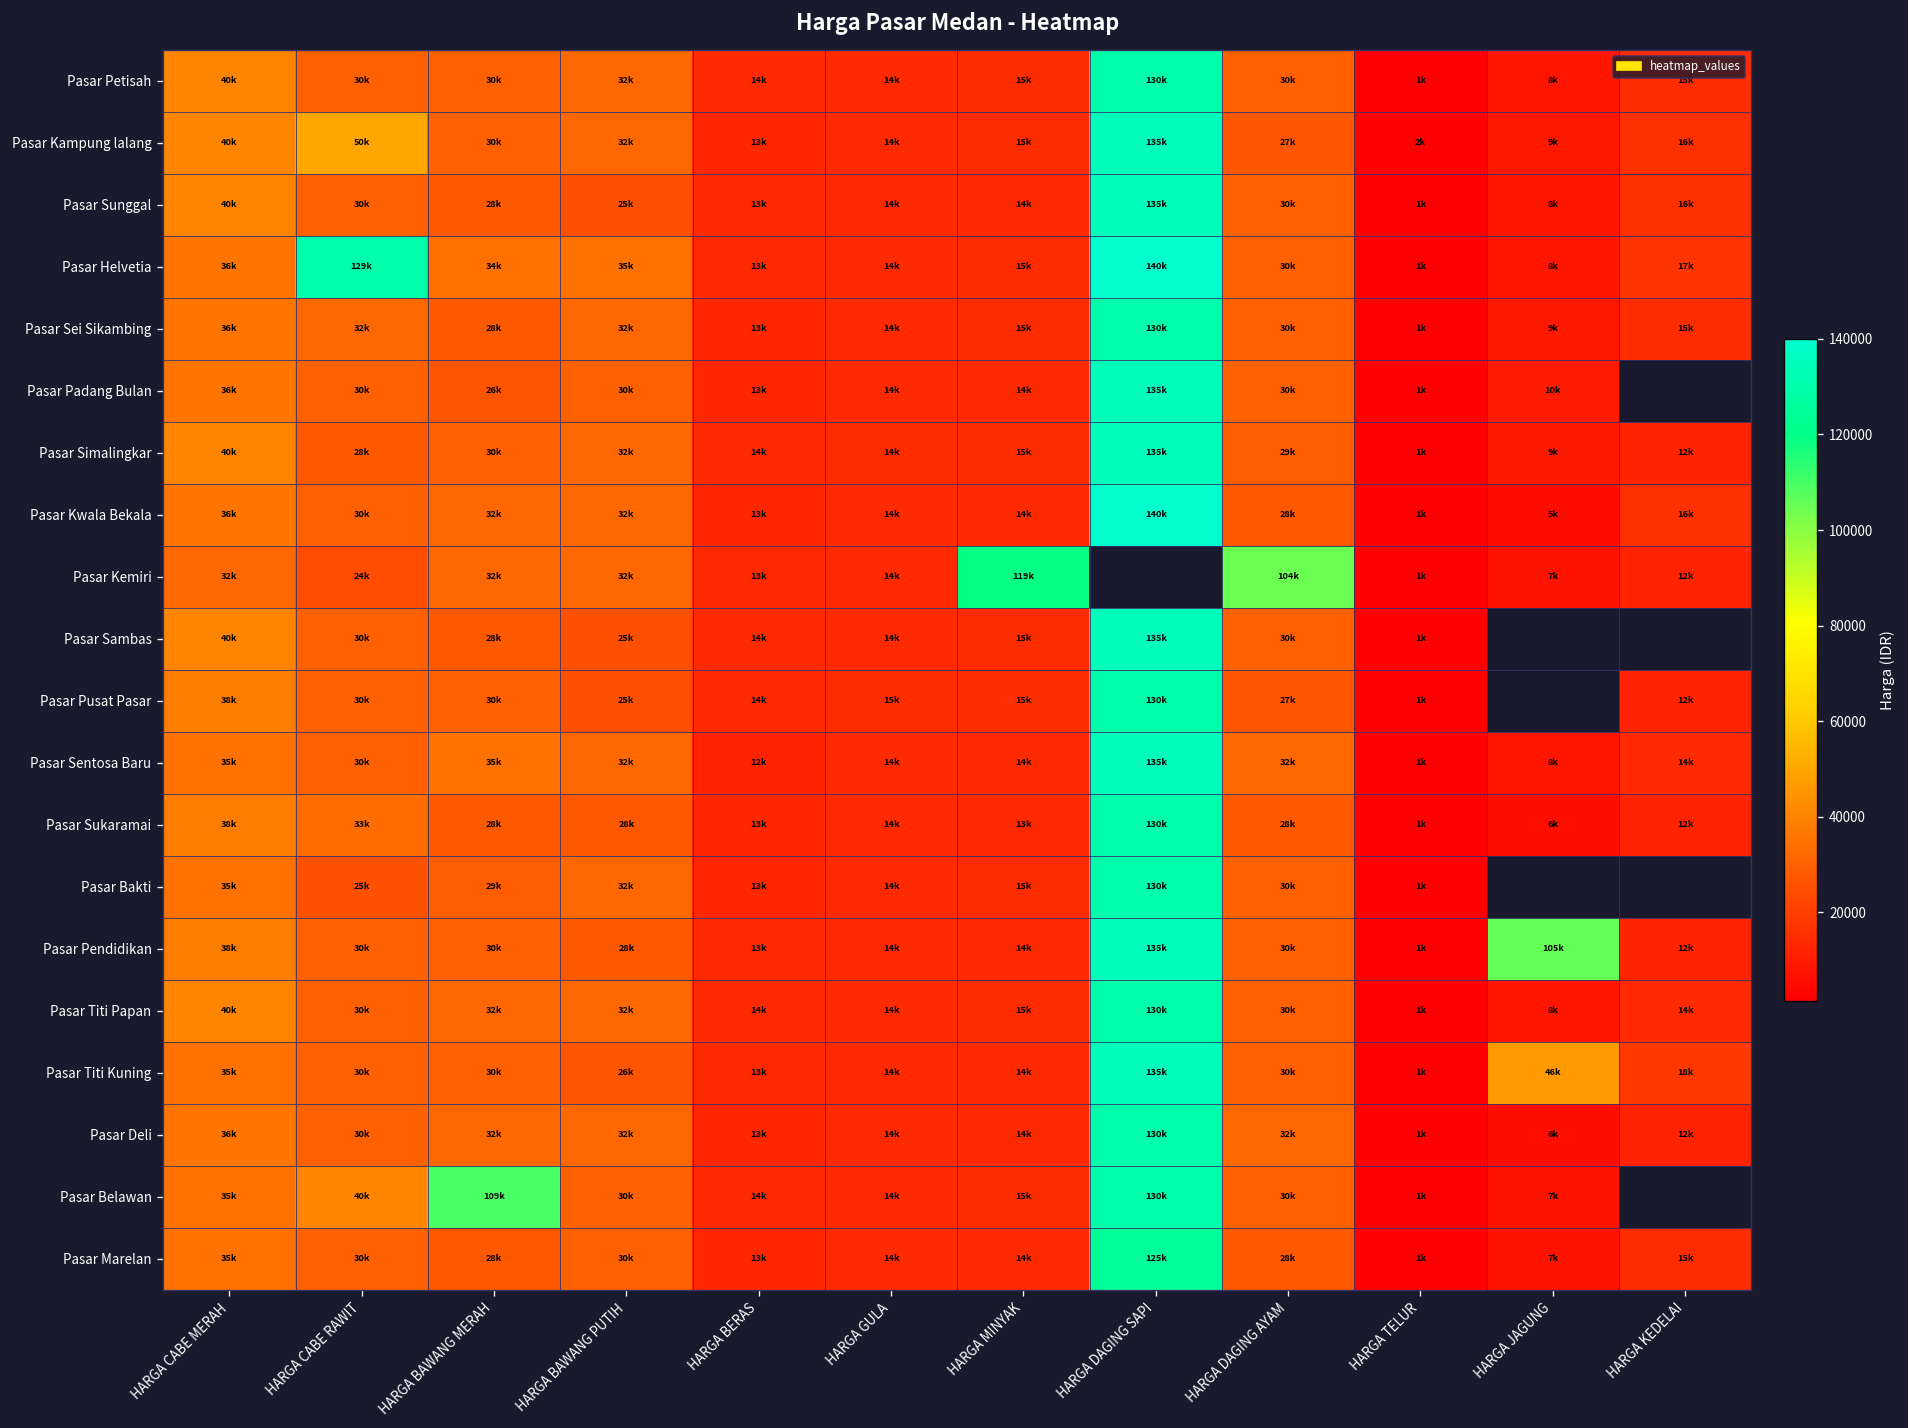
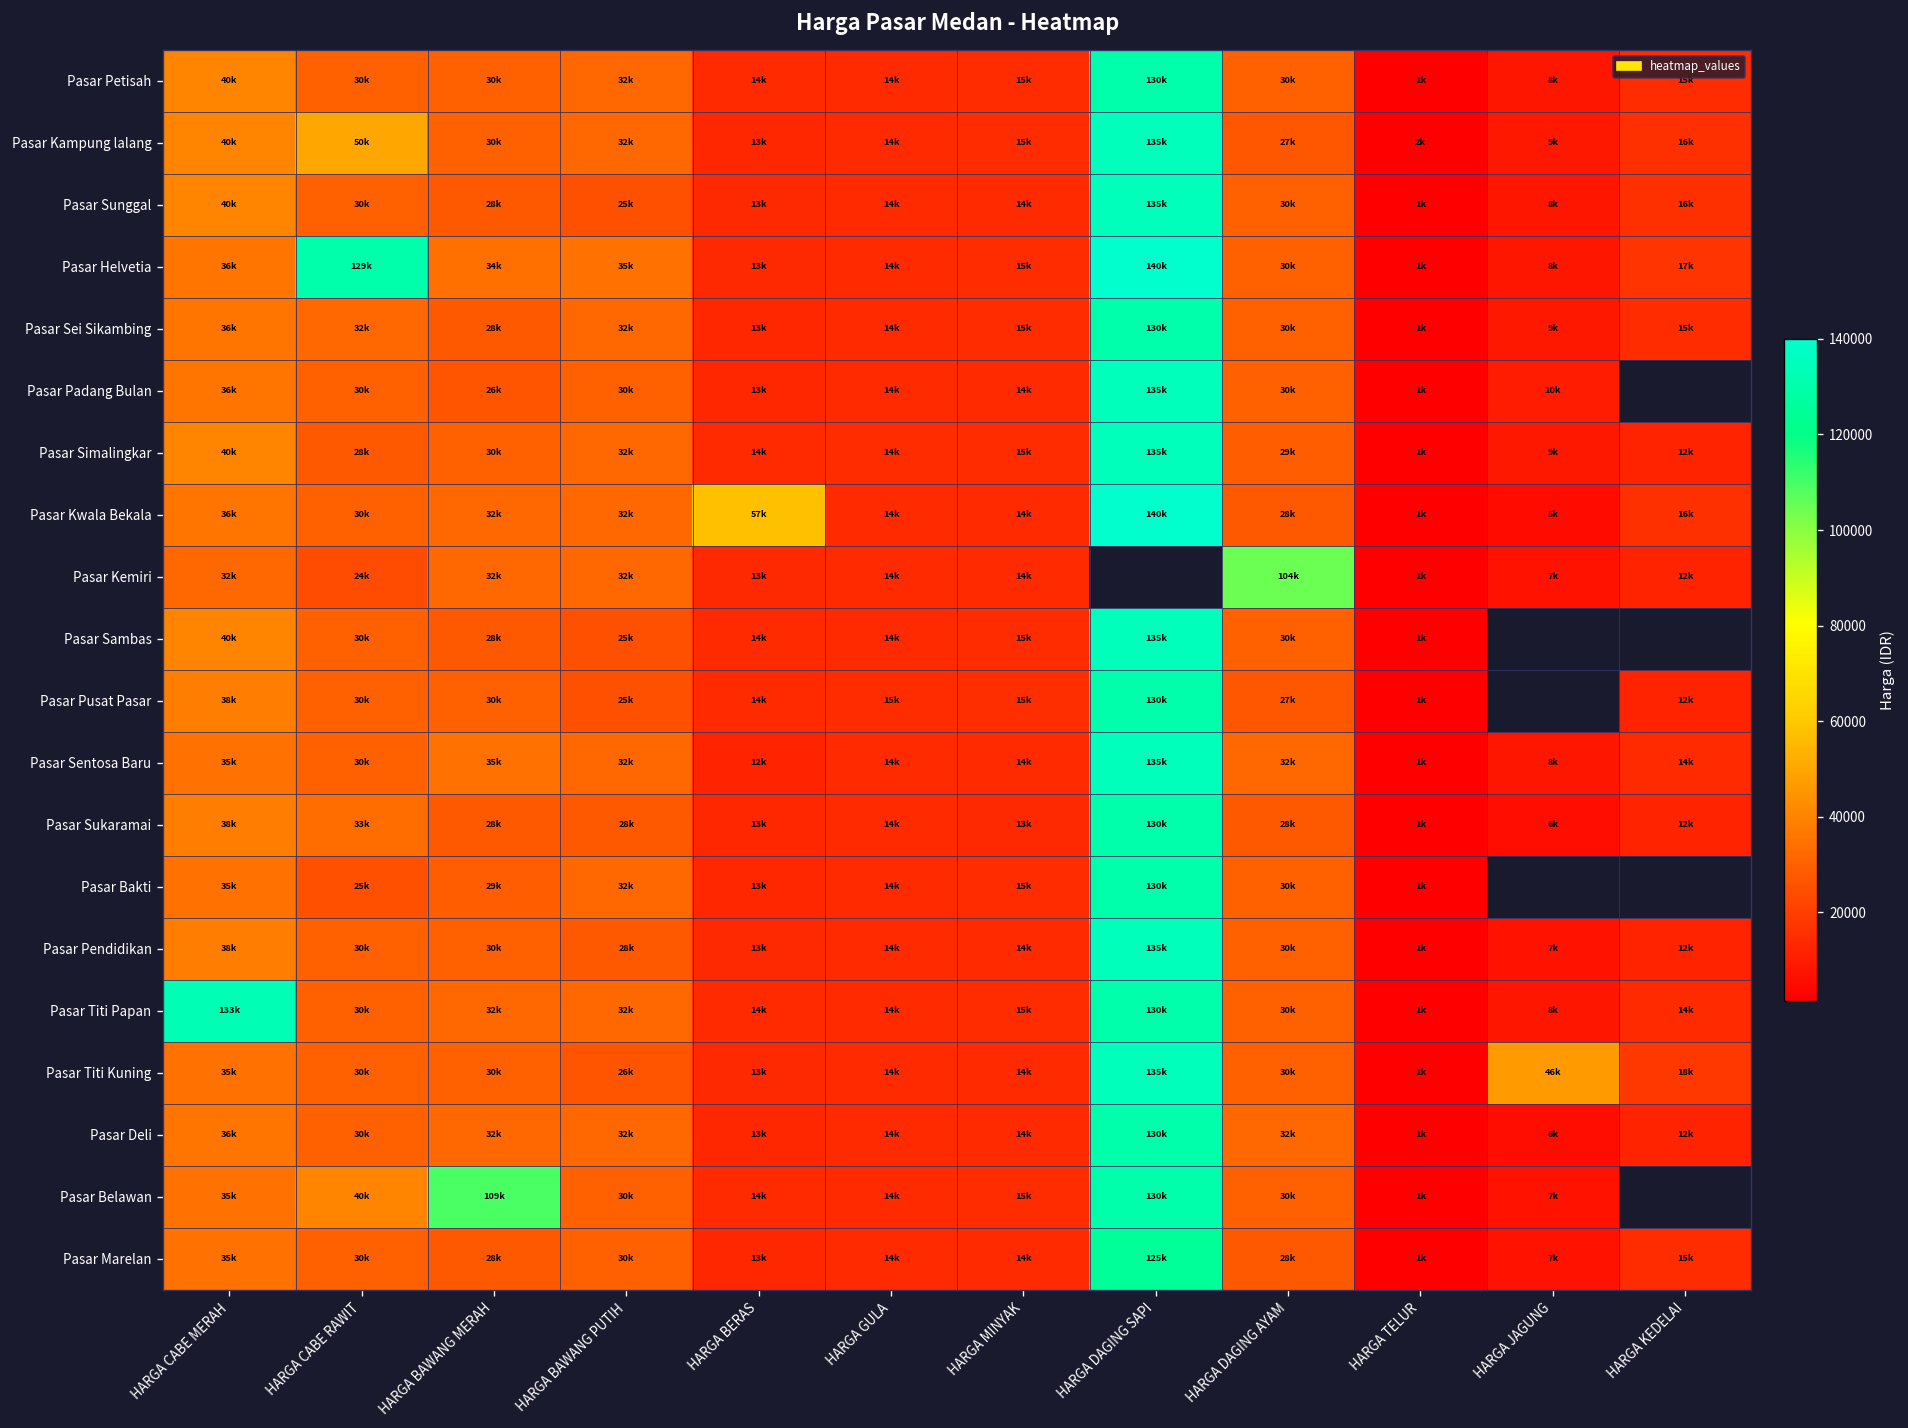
  {
    "Pasar Kwala Bekala": {
      "HARGA CABE MERAH": "36k",
      "HARGA CABE RAWIT": "30k",
      "HARGA BAWANG MERAH": "32k",
      "HARGA BAWANG PUTIH": "32k",
-     "HARGA BERAS": "13k",
+     "HARGA BERAS": "57k",
      "HARGA GULA": "14k",
      "HARGA MINYAK": "14k",
      "HARGA DAGING SAPI": "140k",
      "HARGA DAGING AYAM": "28k",
      "HARGA TELUR": "1k",
      "HARGA JAGUNG": "5k",
      "HARGA KEDELAI": "16k"
    },
    "Pasar Kemiri": {
      "HARGA CABE MERAH": "32k",
      "HARGA CABE RAWIT": "24k",
      "HARGA BAWANG MERAH": "32k",
      "HARGA BAWANG PUTIH": "32k",
      "HARGA BERAS": "13k",
      "HARGA GULA": "14k",
-     "HARGA MINYAK": "119k",
+     "HARGA MINYAK": "14k",
      "HARGA DAGING AYAM": "104k",
      "HARGA TELUR": "1k",
      "HARGA JAGUNG": "7k",
      "HARGA KEDELAI": "12k"
    },
    "Pasar Pendidikan": {
      "HARGA CABE MERAH": "38k",
      "HARGA CABE RAWIT": "30k",
      "HARGA BAWANG MERAH": "30k",
      "HARGA BAWANG PUTIH": "28k",
      "HARGA BERAS": "13k",
      "HARGA GULA": "14k",
      "HARGA MINYAK": "14k",
      "HARGA DAGING SAPI": "135k",
      "HARGA DAGING AYAM": "30k",
      "HARGA TELUR": "1k",
-     "HARGA JAGUNG": "105k",
+     "HARGA JAGUNG": "7k",
      "HARGA KEDELAI": "12k"
    },
    "Pasar Titi Papan": {
-     "HARGA CABE MERAH": "40k",
+     "HARGA CABE MERAH": "133k",
      "HARGA CABE RAWIT": "30k",
      "HARGA BAWANG MERAH": "32k",
      "HARGA BAWANG PUTIH": "32k",
      "HARGA BERAS": "14k",
      "HARGA GULA": "14k",
      "HARGA MINYAK": "15k",
      "HARGA DAGING SAPI": "130k",
      "HARGA DAGING AYAM": "30k",
      "HARGA TELUR": "1k",
      "HARGA JAGUNG": "8k",
      "HARGA KEDELAI": "14k"
    }
  }
